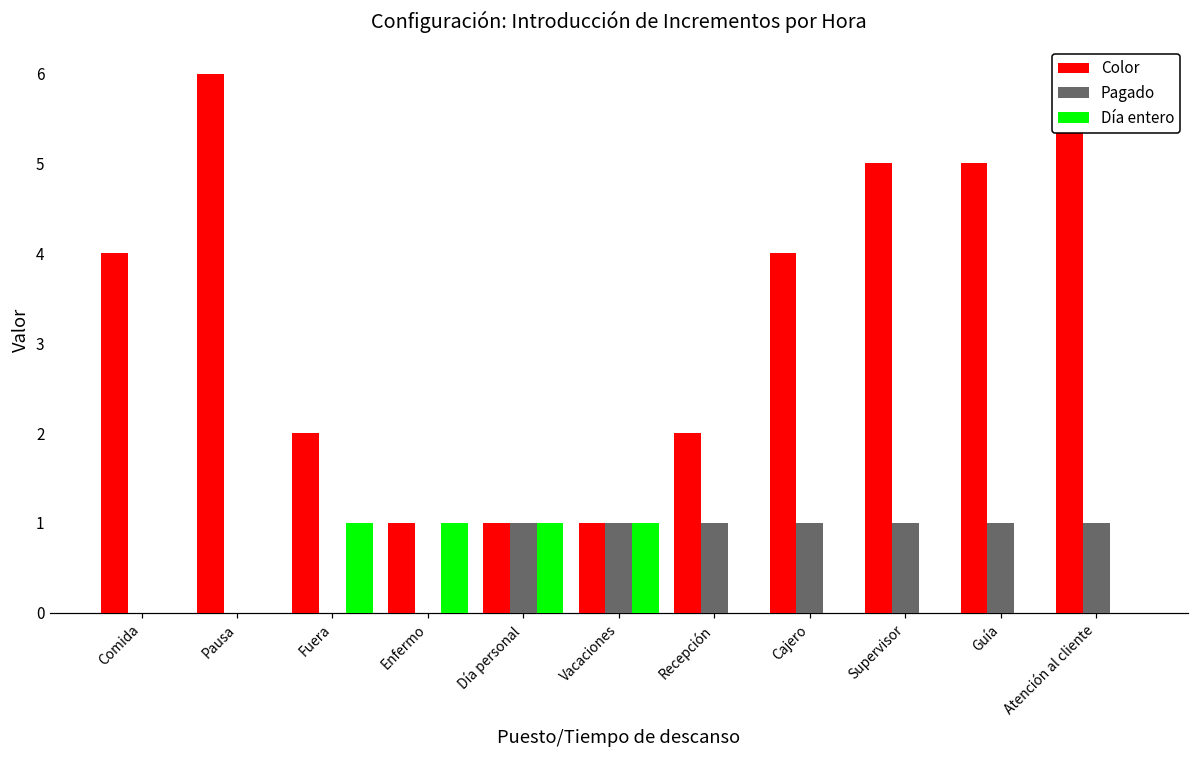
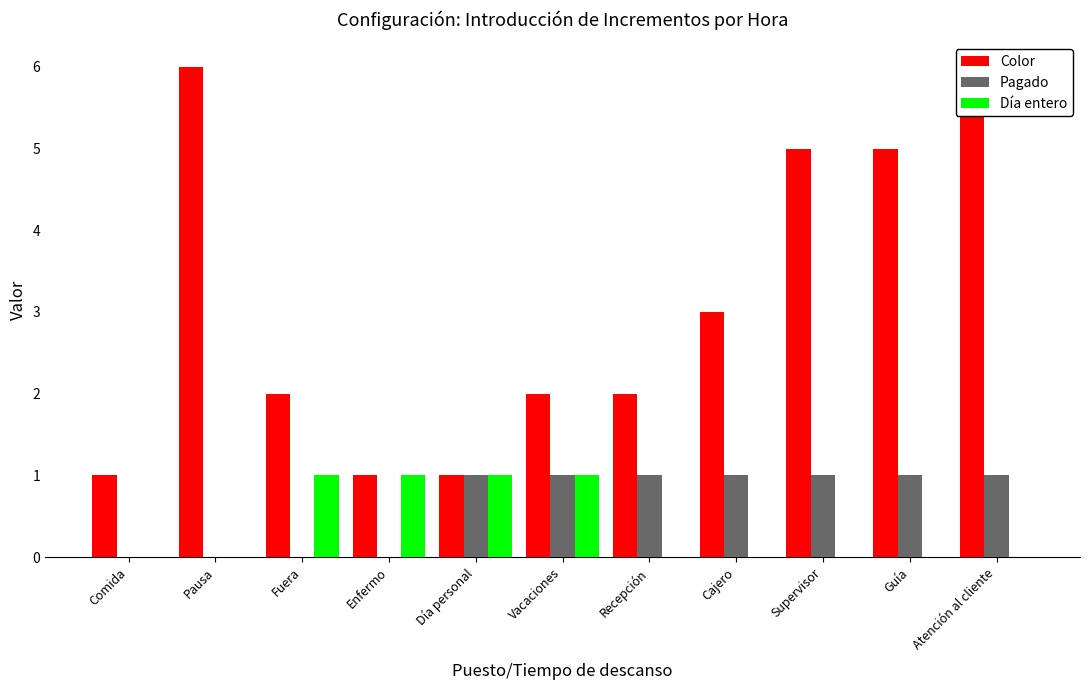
  {
    "Color": {
-     "Comida": 4,
+     "Comida": 1,
      "Pausa": 6,
      "Fuera": 2,
      "Enfermo": 1,
      "Día personal": 1,
-     "Vacaciones": 1,
+     "Vacaciones": 2,
      "Recepción": 2,
-     "Cajero": 4,
+     "Cajero": 3,
      "Supervisor": 5,
      "Guía": 5
    },
    "Pagado": {
      "Comida": 0,
      "Pausa": 0,
      "Fuera": 0,
      "Enfermo": 0,
      "Día personal": 1,
      "Vacaciones": 1,
      "Recepción": 1,
      "Cajero": 1,
      "Supervisor": 1,
      "Guía": 1,
      "Atención al cliente": 1
    },
    "Día entero": {
      "Comida": 0,
      "Pausa": 0,
      "Fuera": 1,
      "Enfermo": 1,
      "Día personal": 1,
      "Vacaciones": 1,
      "Recepción": 0,
      "Cajero": 0,
      "Supervisor": 0,
      "Guía": 0,
      "Atención al cliente": 0
    }
  }
